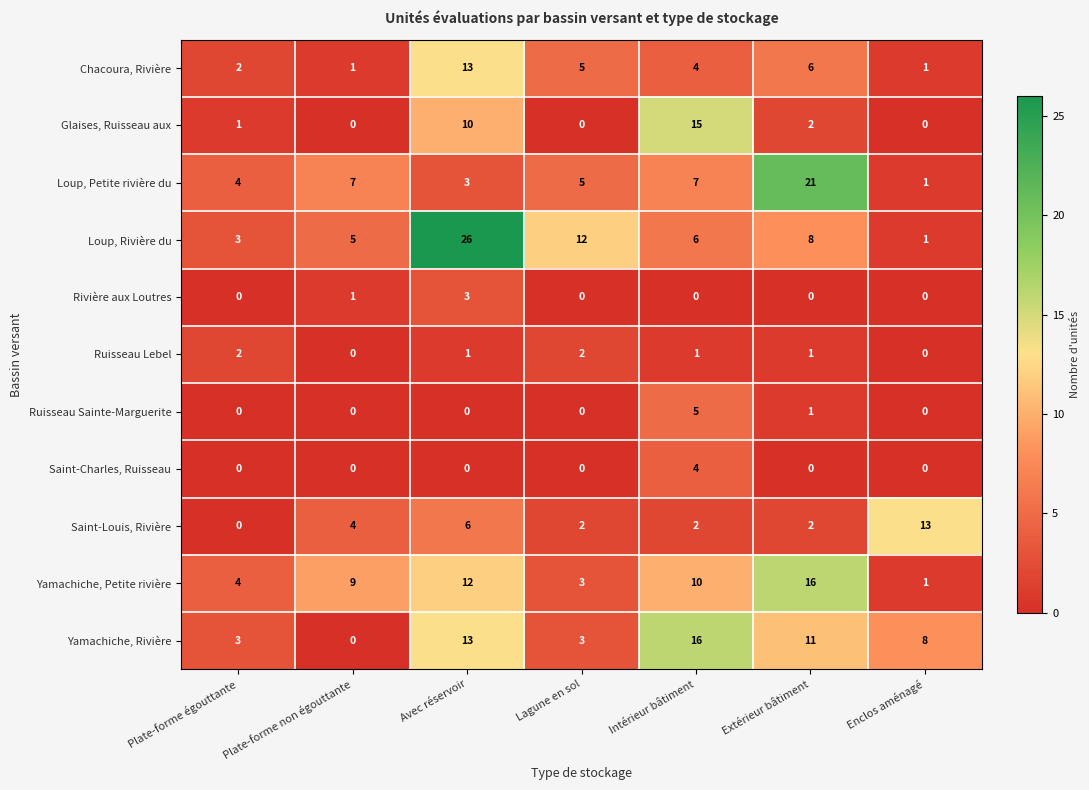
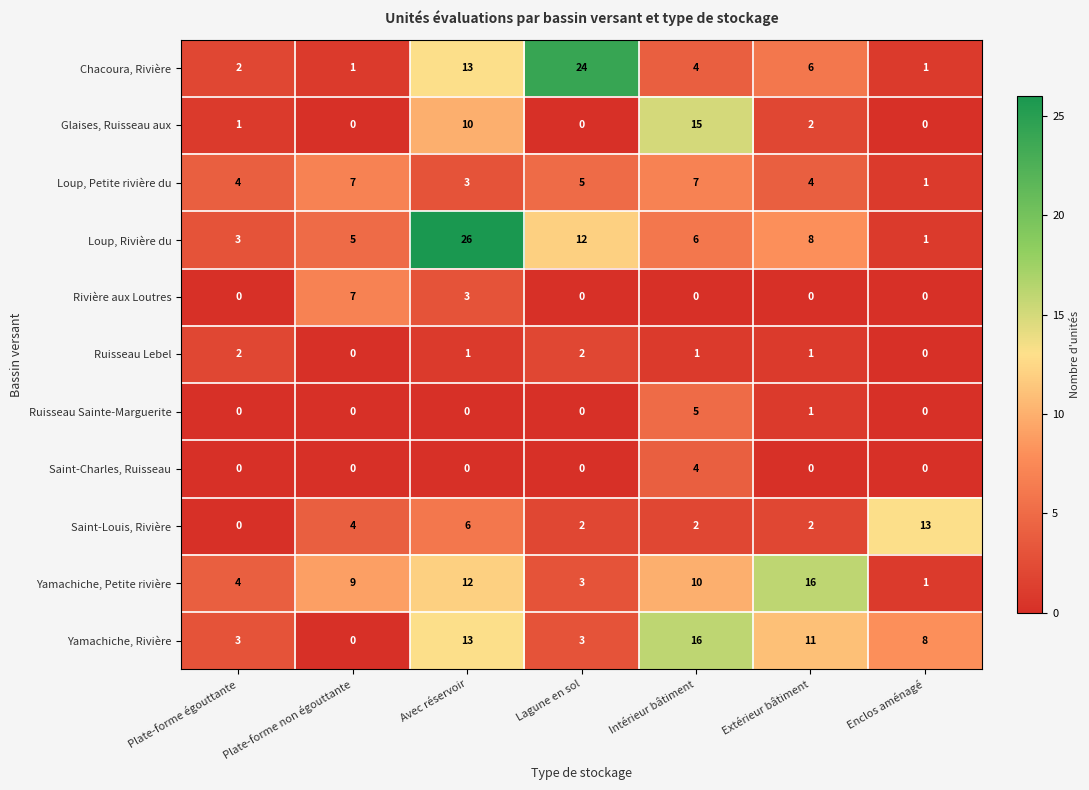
  {
    "Chacoura, Rivière": {
      "Plate-forme égouttante": 2,
      "Plate-forme non égouttante": 1,
      "Avec réservoir": 13,
-     "Lagune en sol": 5,
+     "Lagune en sol": 24,
      "Intérieur bâtiment": 4,
      "Extérieur bâtiment": 6,
      "Enclos aménagé": 1
    },
    "Glaises, Ruisseau aux": {
      "Plate-forme égouttante": 1,
      "Plate-forme non égouttante": 0,
      "Avec réservoir": 10,
      "Lagune en sol": 0,
      "Intérieur bâtiment": 15,
      "Extérieur bâtiment": 2,
      "Enclos aménagé": 0
    },
    "Loup, Petite rivière du": {
      "Plate-forme égouttante": 4,
      "Plate-forme non égouttante": 7,
      "Avec réservoir": 3,
      "Lagune en sol": 5,
      "Intérieur bâtiment": 7,
-     "Extérieur bâtiment": 21,
+     "Extérieur bâtiment": 4,
      "Enclos aménagé": 1
    },
    "Loup, Rivière du": {
      "Plate-forme égouttante": 3,
      "Plate-forme non égouttante": 5,
      "Avec réservoir": 26,
      "Lagune en sol": 12,
      "Intérieur bâtiment": 6,
      "Extérieur bâtiment": 8,
      "Enclos aménagé": 1
    },
    "Rivière aux Loutres": {
      "Plate-forme égouttante": 0,
-     "Plate-forme non égouttante": 1,
+     "Plate-forme non égouttante": 7,
      "Avec réservoir": 3,
      "Lagune en sol": 0,
      "Intérieur bâtiment": 0,
      "Extérieur bâtiment": 0,
      "Enclos aménagé": 0
    },
    "Ruisseau Lebel": {
      "Plate-forme égouttante": 2,
      "Plate-forme non égouttante": 0,
      "Avec réservoir": 1,
      "Lagune en sol": 2,
      "Intérieur bâtiment": 1,
      "Extérieur bâtiment": 1,
      "Enclos aménagé": 0
    },
    "Ruisseau Sainte-Marguerite": {
      "Plate-forme égouttante": 0,
      "Plate-forme non égouttante": 0,
      "Avec réservoir": 0,
      "Lagune en sol": 0,
      "Intérieur bâtiment": 5,
      "Extérieur bâtiment": 1,
      "Enclos aménagé": 0
    },
    "Saint-Charles, Ruisseau": {
      "Plate-forme égouttante": 0,
      "Plate-forme non égouttante": 0,
      "Avec réservoir": 0,
      "Lagune en sol": 0,
      "Intérieur bâtiment": 4,
      "Extérieur bâtiment": 0,
      "Enclos aménagé": 0
    },
    "Saint-Louis, Rivière": {
      "Plate-forme égouttante": 0,
      "Plate-forme non égouttante": 4,
      "Avec réservoir": 6,
      "Lagune en sol": 2,
      "Intérieur bâtiment": 2,
      "Extérieur bâtiment": 2,
      "Enclos aménagé": 13
    },
    "Yamachiche, Petite rivière": {
      "Plate-forme égouttante": 4,
      "Plate-forme non égouttante": 9,
      "Avec réservoir": 12,
      "Lagune en sol": 3,
      "Intérieur bâtiment": 10,
      "Extérieur bâtiment": 16,
      "Enclos aménagé": 1
    },
    "Yamachiche, Rivière": {
      "Plate-forme égouttante": 3,
      "Plate-forme non égouttante": 0,
      "Avec réservoir": 13,
      "Lagune en sol": 3,
      "Intérieur bâtiment": 16,
      "Extérieur bâtiment": 11,
      "Enclos aménagé": 8
    }
  }
